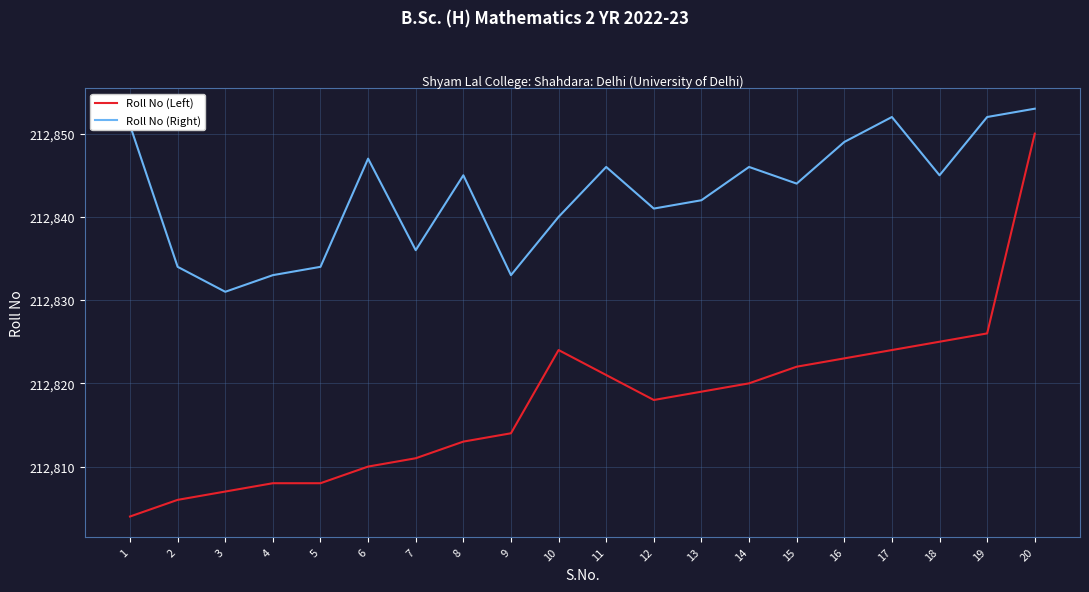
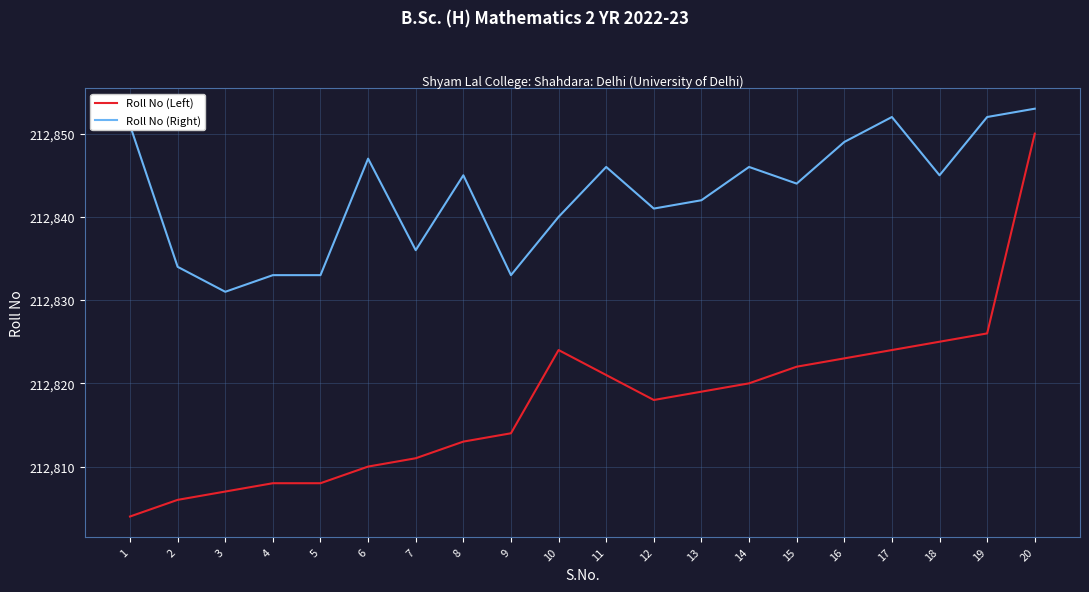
  {
    "Roll No (Left)": {
      "1": "212,804",
      "2": "212,806",
      "3": "212,807",
      "4": "212,808",
      "5": "212,808",
      "6": "212,810",
      "7": "212,811",
      "8": "212,813",
      "9": "212,814",
      "10": "212,824",
      "11": "212,821",
      "12": "212,818",
      "13": "212,819",
      "14": "212,820",
      "15": "212,822",
      "16": "212,823",
      "17": "212,824",
      "18": "212,825",
      "19": "212,826",
      "20": "212,850"
    },
    "Roll No (Right)": {
      "2": "212,834",
      "3": "212,831",
      "4": "212,833",
-     "5": "212,834",
+     "5": "212,833",
      "6": "212,847",
      "7": "212,836",
      "8": "212,845",
      "9": "212,833",
      "10": "212,840",
      "11": "212,846",
      "12": "212,841",
      "13": "212,842",
      "14": "212,846",
      "15": "212,844",
      "16": "212,849",
      "17": "212,852",
      "18": "212,845",
      "19": "212,852",
      "20": "212,853"
    }
  }
